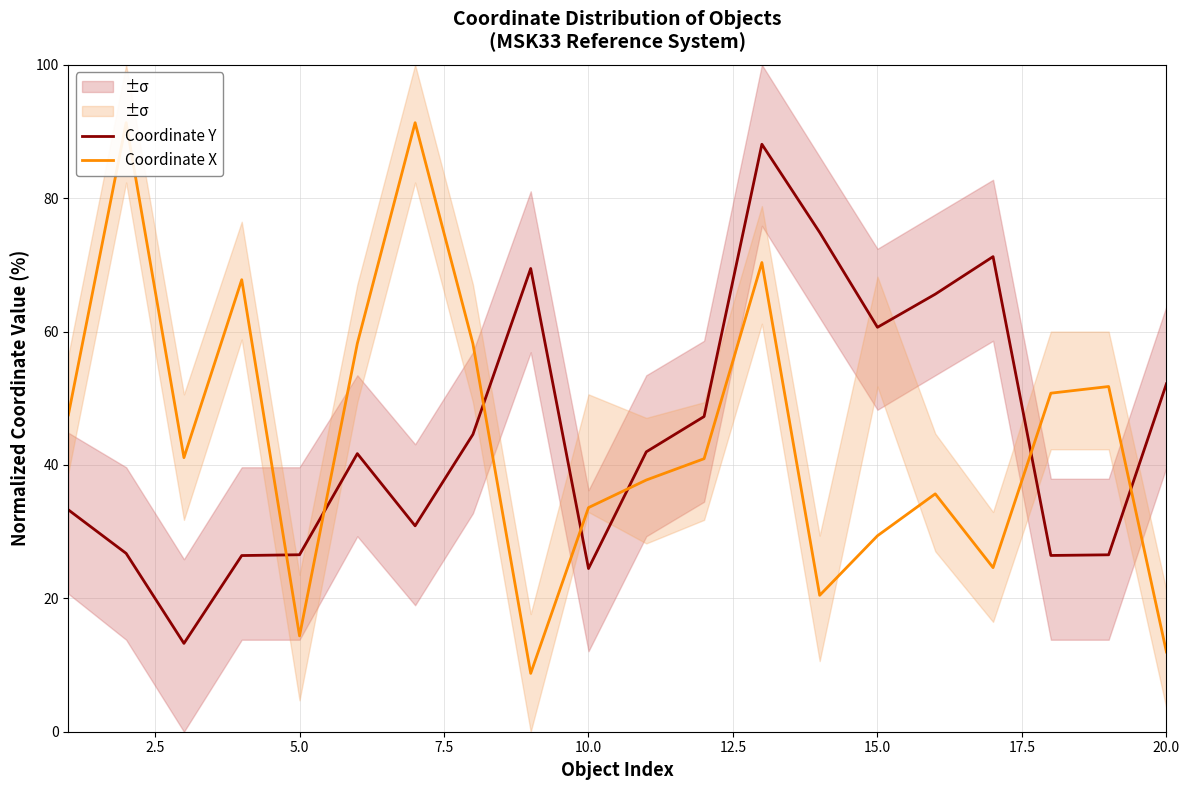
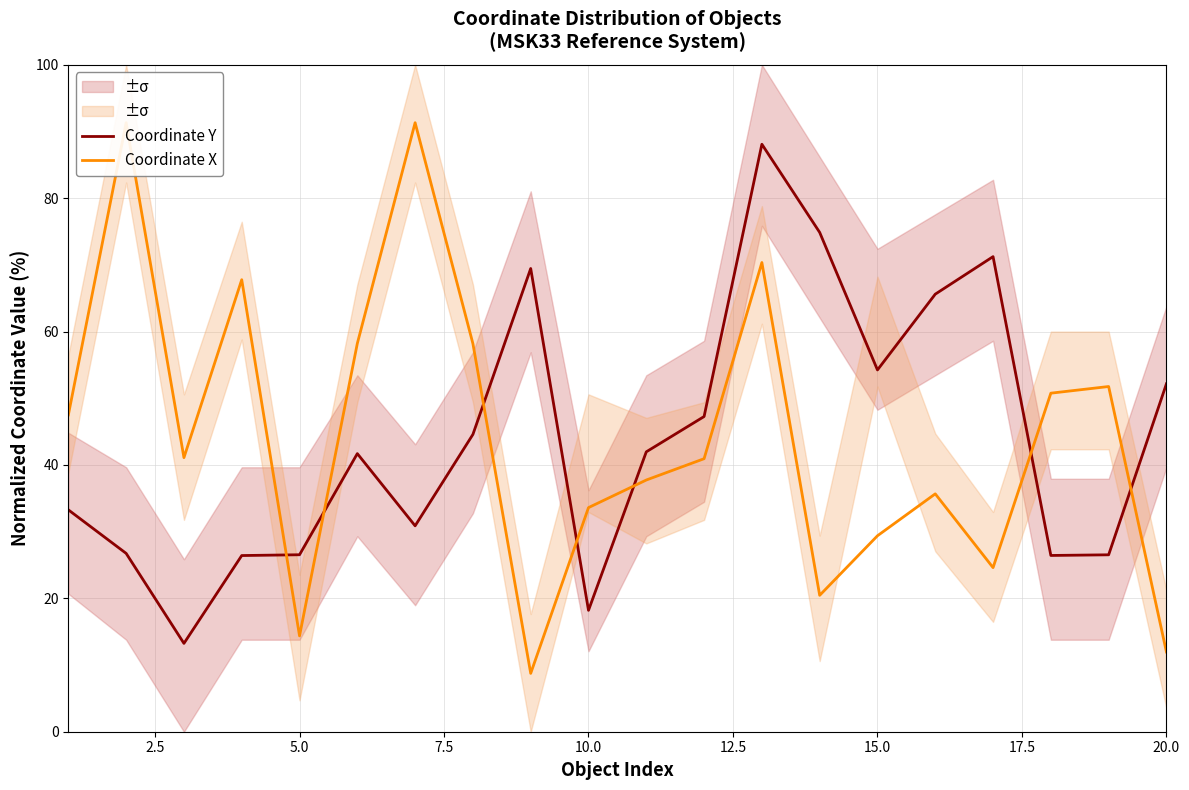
  {
    "Coordinate Y": {
      "5.0": 27,
-     "10.0": 24,
-     "15.0": 61,
+     "10.0": 18,
+     "15.0": 54,
      "20.0": 52
    },
    "Coordinate X": {
      "5.0": 14,
      "10.0": 34,
      "15.0": 29,
      "20.0": 12
    }
  }
